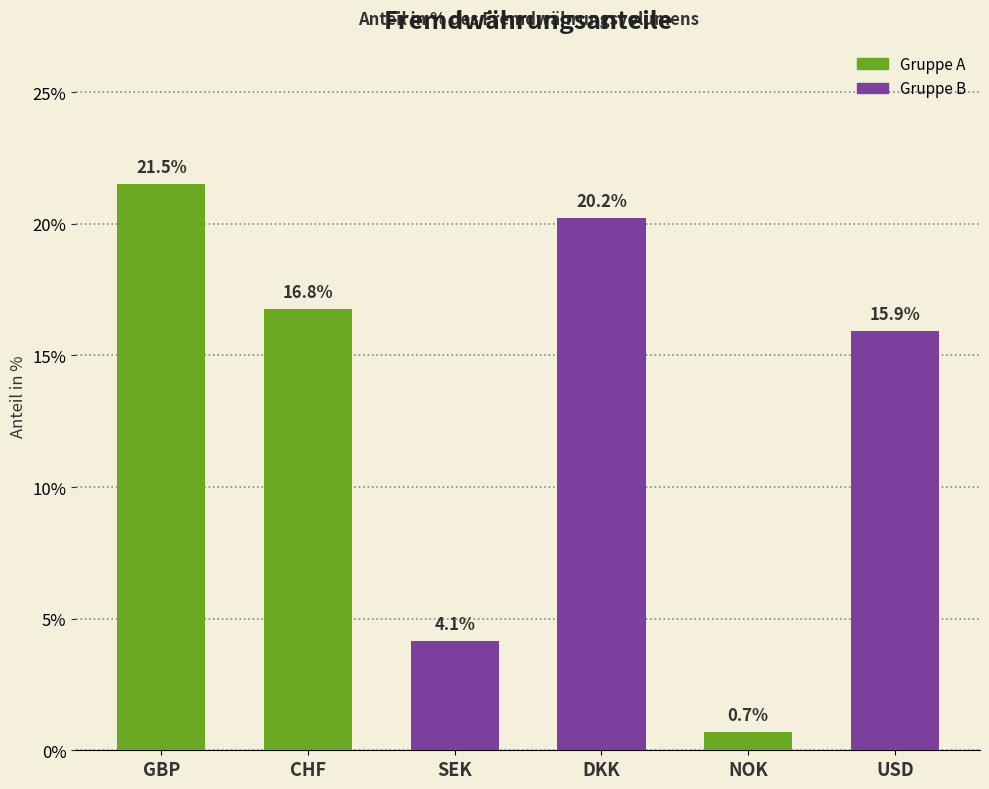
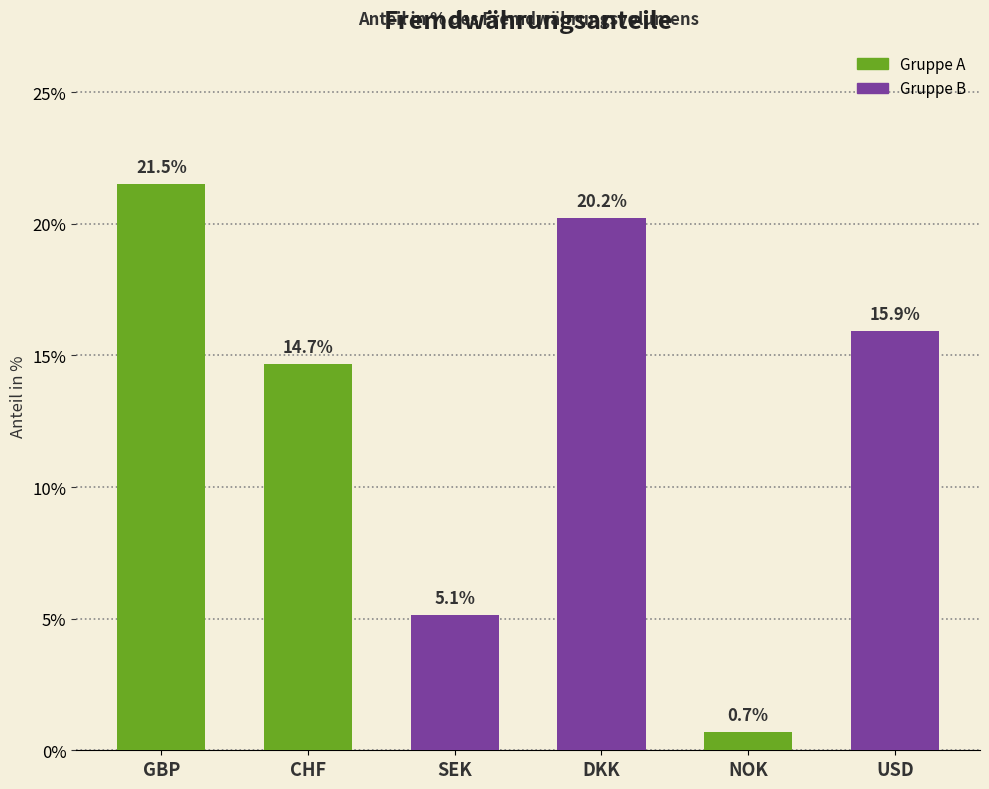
  {
    "GBP": "21.5%",
-   "CHF": "16.8%",
-   "SEK": "4.1%",
+   "CHF": "14.7%",
+   "SEK": "5.1%",
    "DKK": "20.2%",
    "NOK": "0.7%",
    "USD": "15.9%"
  }
